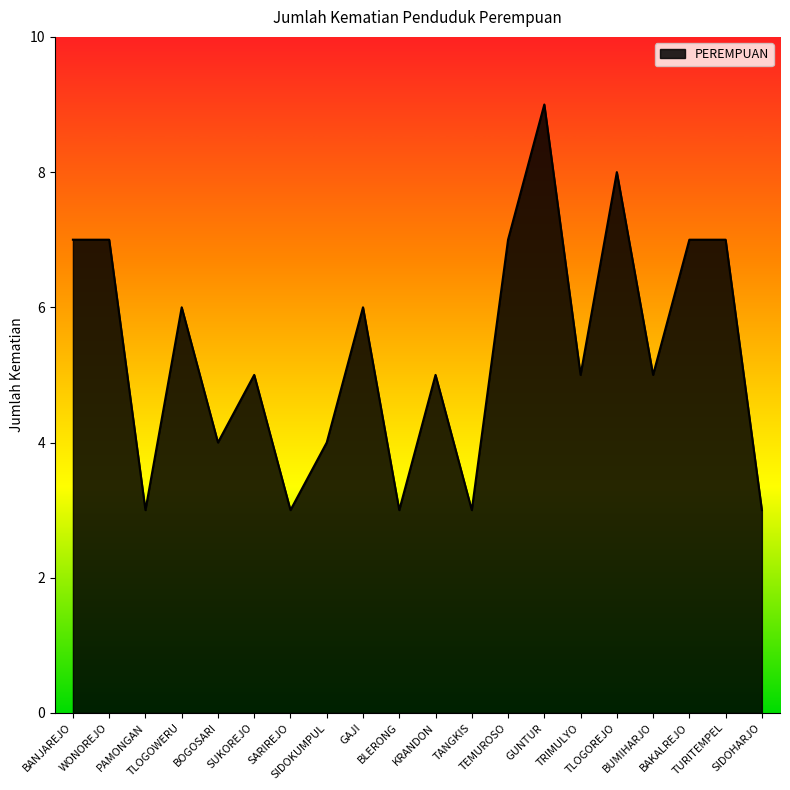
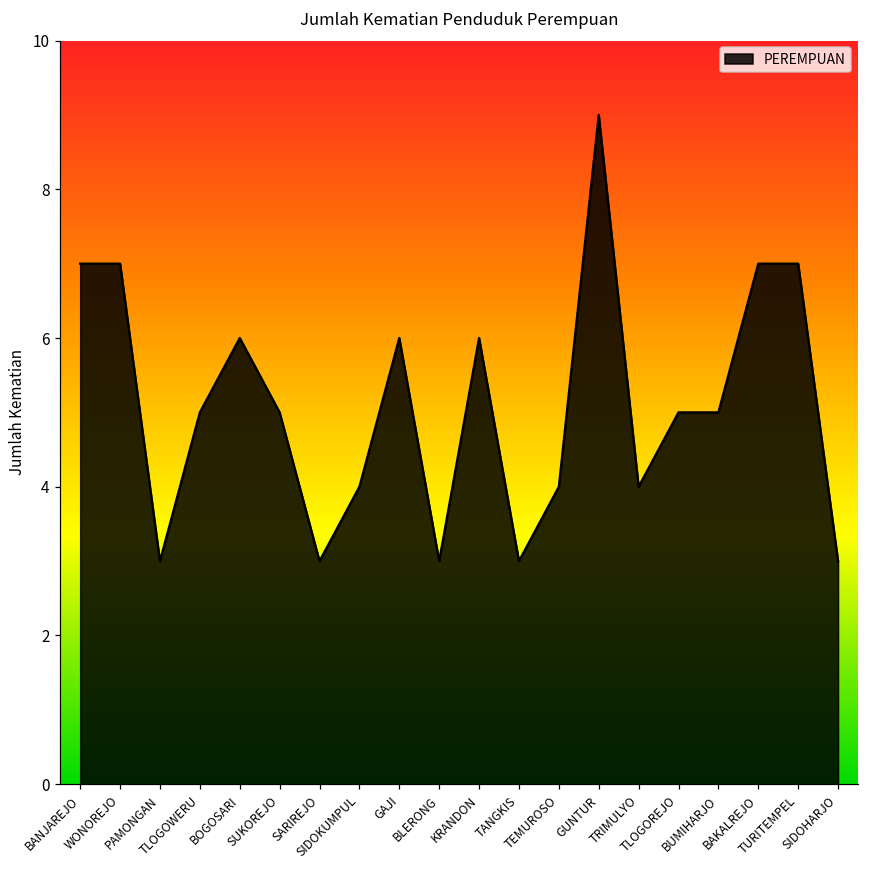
  {
    "BANJAREJO": 7,
    "WONOREJO": 7,
    "PAMONGAN": 3,
-   "TLOGOWERU": 6,
-   "BOGOSARI": 4,
+   "TLOGOWERU": 5,
+   "BOGOSARI": 6,
    "SUKOREJO": 5,
    "SARIREJO": 3,
    "SIDOKUMPUL": 4,
    "GAJI": 6,
    "BLERONG": 3,
-   "KRANDON": 5,
+   "KRANDON": 6,
    "TANGKIS": 3,
-   "TEMUROSO": 7,
+   "TEMUROSO": 4,
    "GUNTUR": 9,
-   "TRIMULYO": 5,
-   "TLOGOREJO": 8,
+   "TRIMULYO": 4,
+   "TLOGOREJO": 5,
    "BUMIHARJO": 5,
    "BAKALREJO": 7,
    "TURITEMPEL": 7,
    "SIDOHARJO": 3
  }
